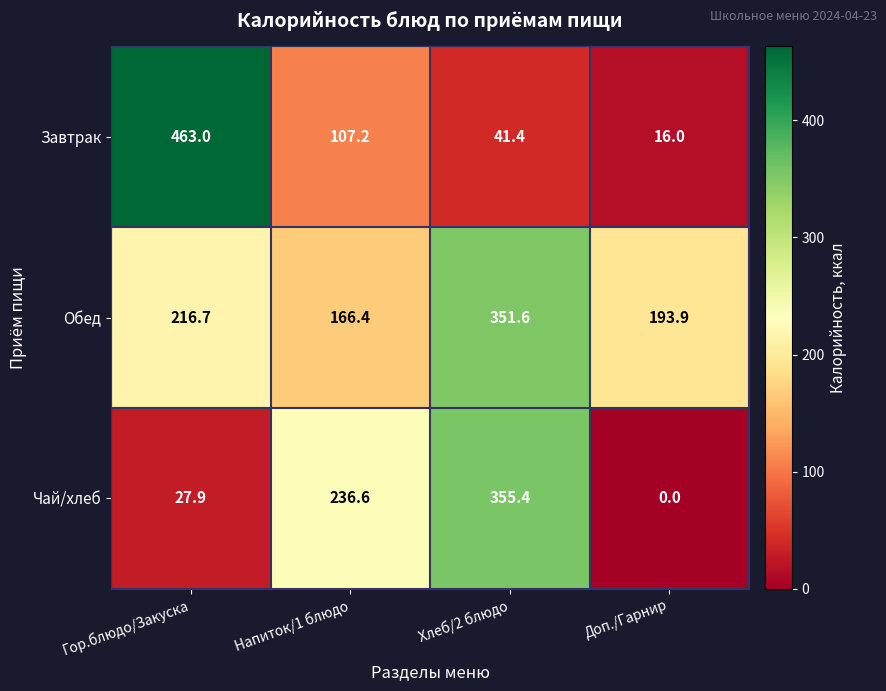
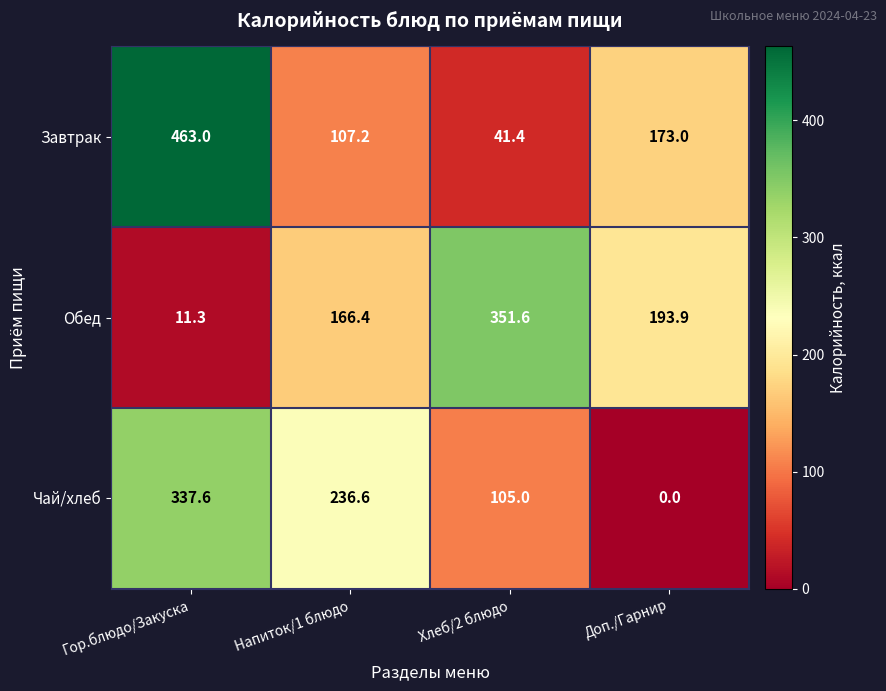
  {
    "Завтрак": {
      "Гор.блюдо/Закуска": 463.0,
      "Напиток/1 блюдо": 107.2,
      "Хлеб/2 блюдо": 41.4,
-     "Доп./Гарнир": 16.0
+     "Доп./Гарнир": 173.0
    },
    "Обед": {
-     "Гор.блюдо/Закуска": 216.7,
+     "Гор.блюдо/Закуска": 11.3,
      "Напиток/1 блюдо": 166.4,
      "Хлеб/2 блюдо": 351.6,
      "Доп./Гарнир": 193.9
    },
    "Чай/хлеб": {
-     "Гор.блюдо/Закуска": 27.9,
+     "Гор.блюдо/Закуска": 337.6,
      "Напиток/1 блюдо": 236.6,
-     "Хлеб/2 блюдо": 355.4,
+     "Хлеб/2 блюдо": 105.0,
      "Доп./Гарнир": 0.0
    }
  }
